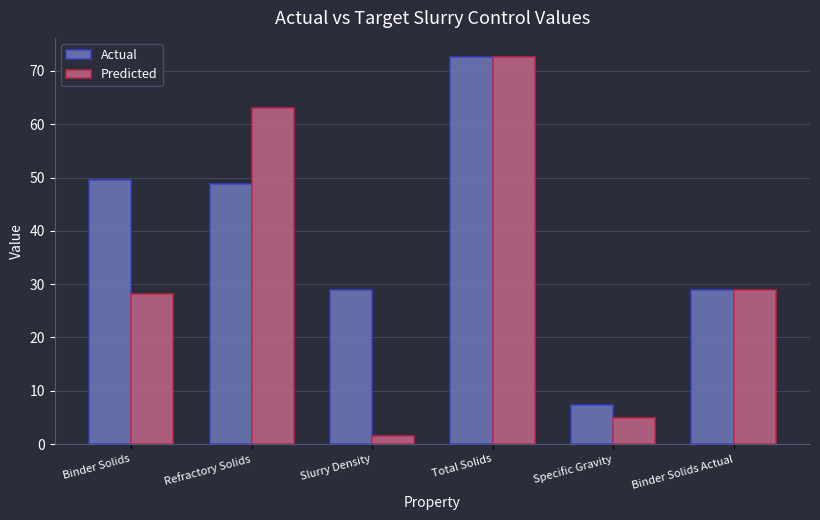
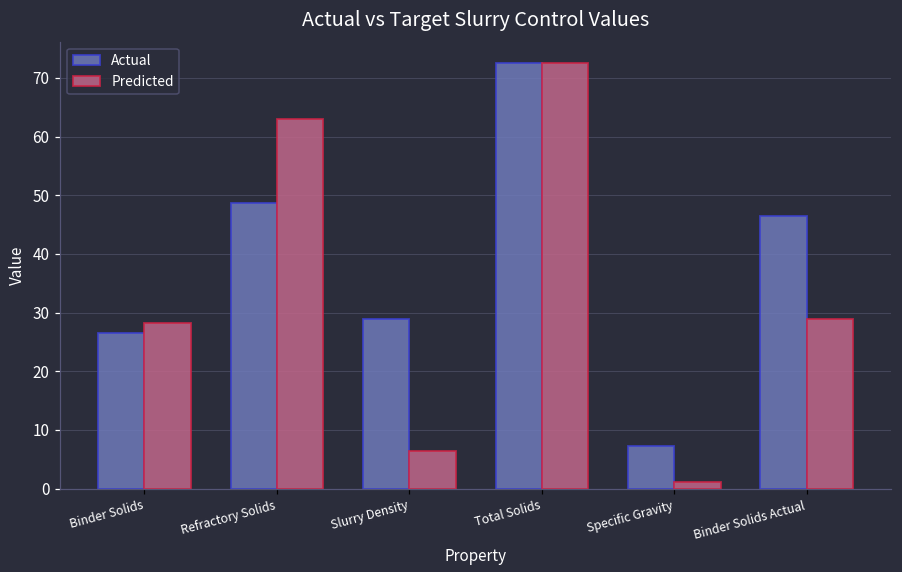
  {
    "Actual": {
-     "Binder Solids": 50,
+     "Binder Solids": 27,
      "Refractory Solids": 49,
      "Slurry Density": 29,
      "Total Solids": 73,
      "Specific Gravity": 7,
-     "Binder Solids Actual": 29
+     "Binder Solids Actual": 47
    },
    "Predicted": {
      "Binder Solids": 28,
      "Refractory Solids": 63,
-     "Slurry Density": 2,
+     "Slurry Density": 6,
      "Total Solids": 73,
-     "Specific Gravity": 5,
+     "Specific Gravity": 1,
      "Binder Solids Actual": 29
    }
  }
